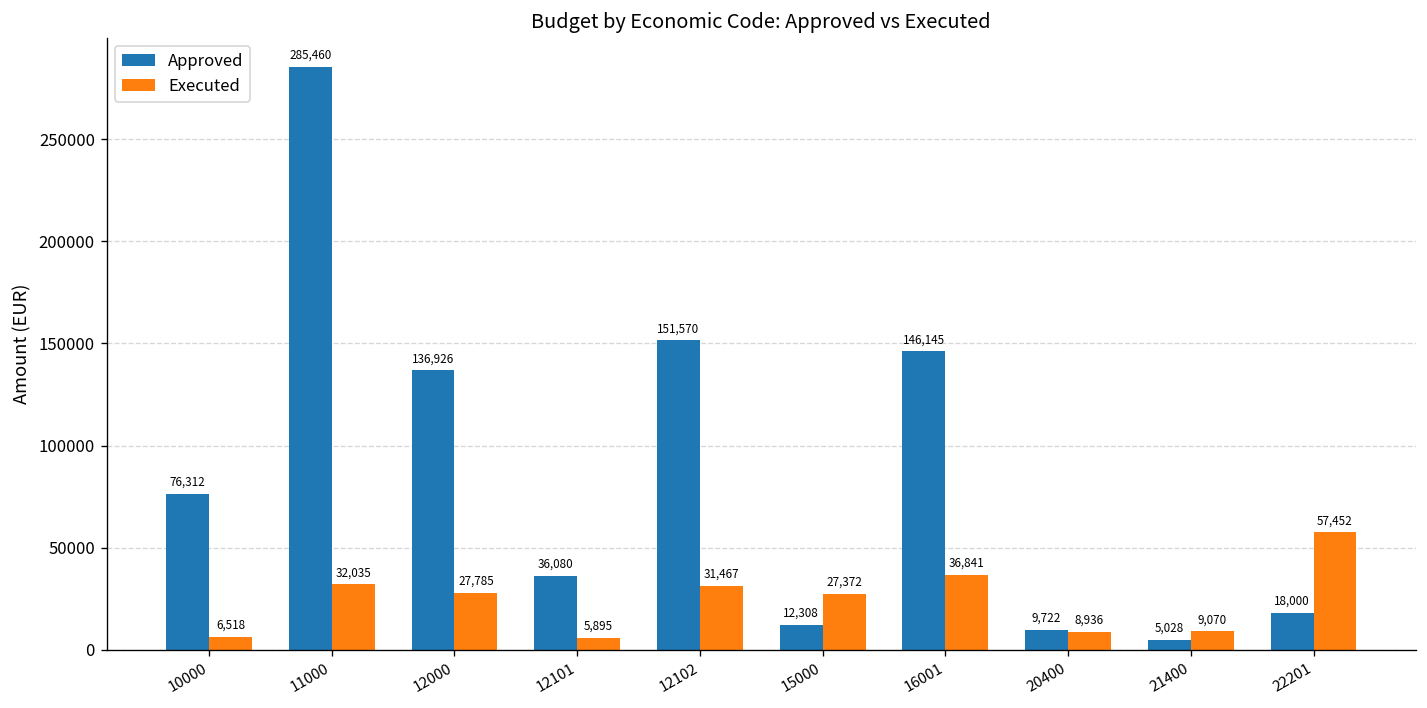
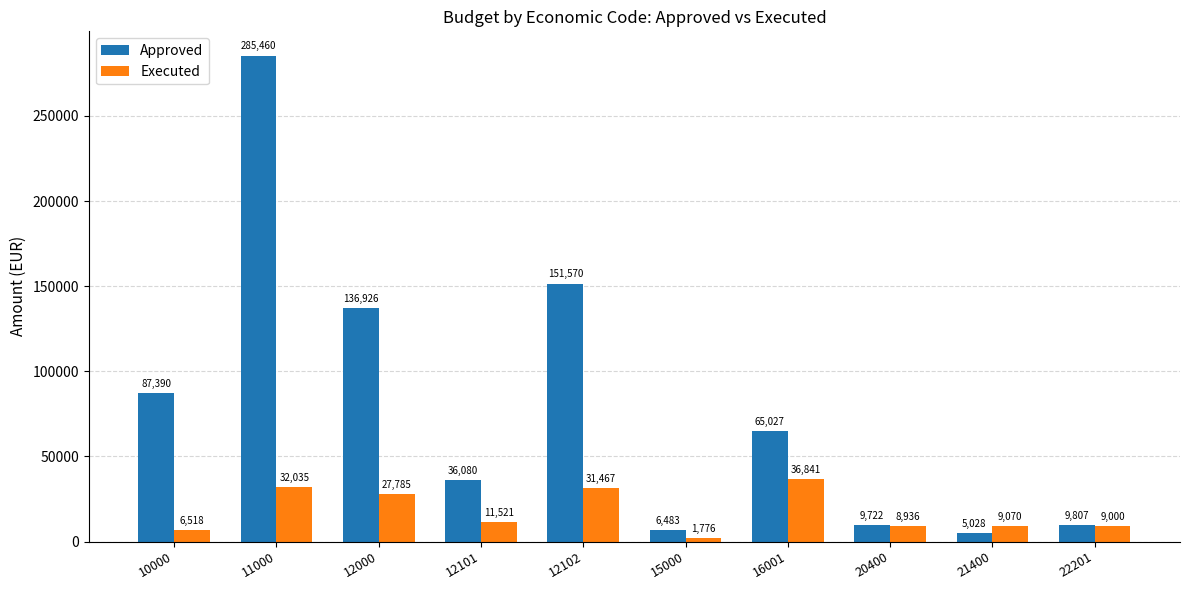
  {
    "Approved": {
-     "10000": "76,312",
+     "10000": "87,390",
      "11000": "285,460",
      "12000": "136,926",
      "12101": "36,080",
      "12102": "151,570",
-     "15000": "12,308",
-     "16001": "146,145",
+     "15000": "6,483",
+     "16001": "65,027",
      "20400": "9,722",
      "21400": "5,028",
-     "22201": "18,000"
+     "22201": "9,807"
    },
    "Executed": {
      "10000": "6,518",
      "11000": "32,035",
      "12000": "27,785",
-     "12101": "5,895",
+     "12101": "11,521",
      "12102": "31,467",
-     "15000": "27,372",
+     "15000": "1,776",
      "16001": "36,841",
      "20400": "8,936",
      "21400": "9,070",
-     "22201": "57,452"
+     "22201": "9,000"
    }
  }
